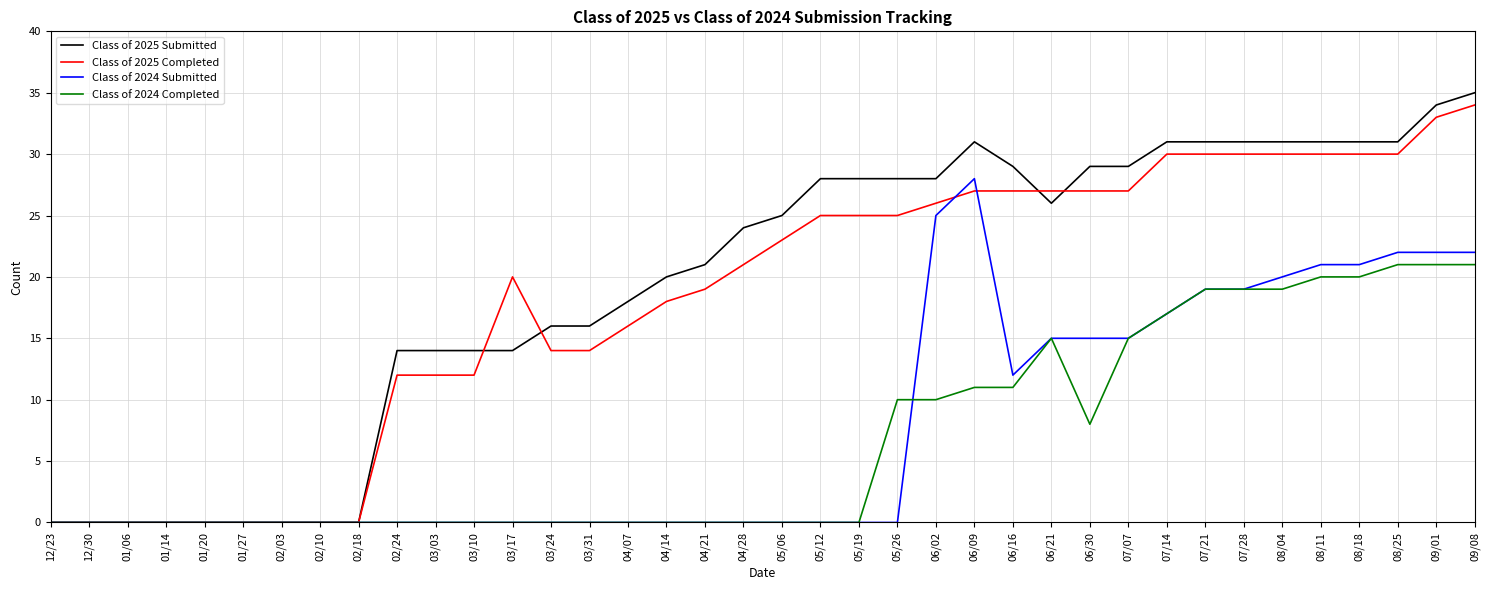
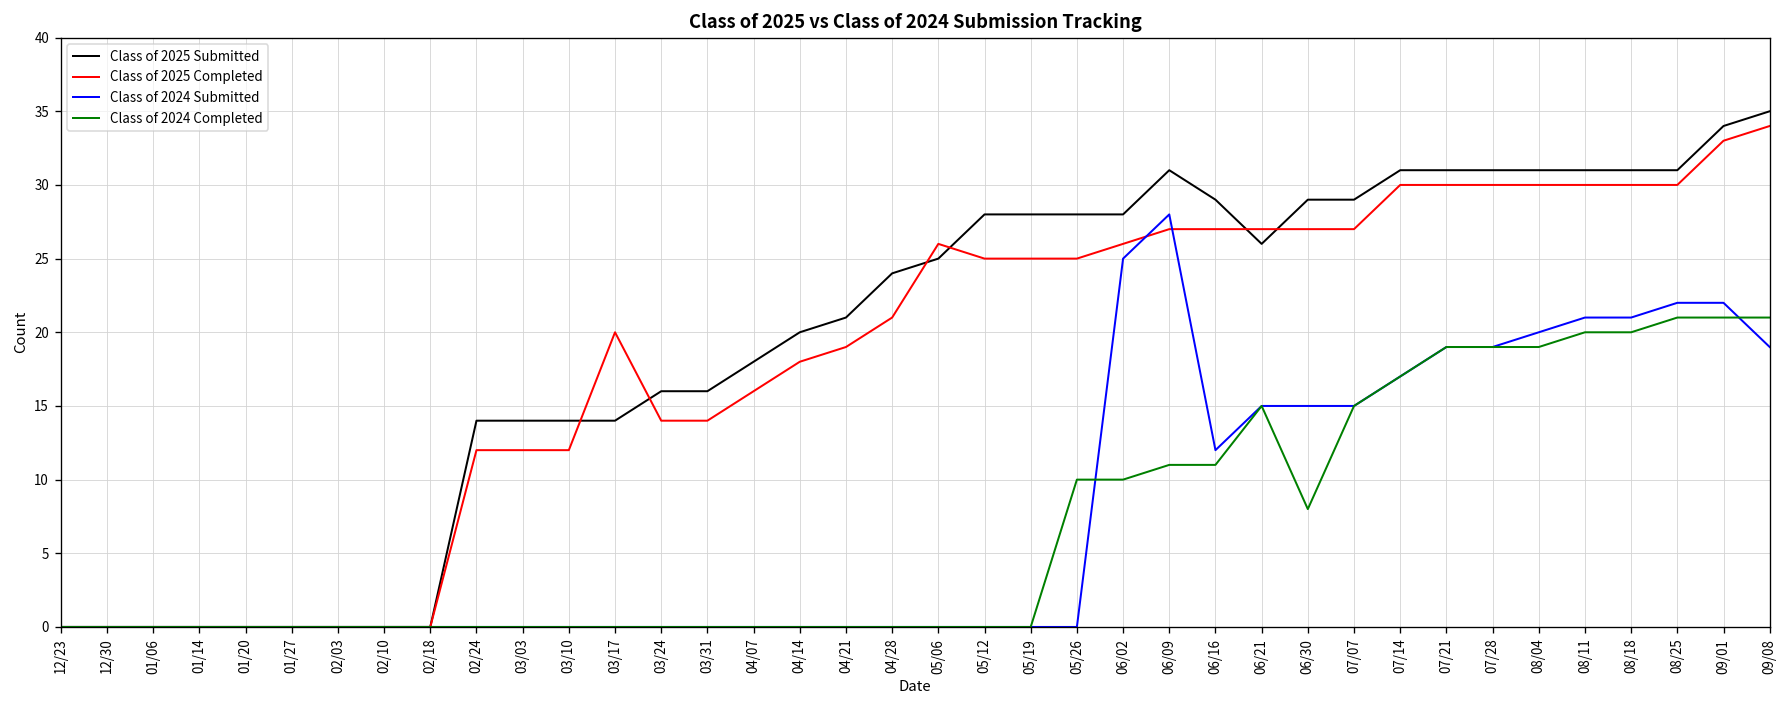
  {
    "Class of 2025 Submitted": {
      "02/24": 14,
      "03/03": 14,
      "03/10": 14,
      "03/17": 14,
      "03/24": 16,
      "03/31": 16,
      "04/07": 18,
      "04/14": 20,
      "04/21": 21,
      "04/28": 24,
      "05/06": 25,
      "05/12": 28,
      "05/19": 28,
      "05/26": 28,
      "06/02": 28,
      "06/09": 31,
      "06/16": 29,
      "06/21": 26,
      "06/30": 29,
      "07/07": 29,
      "07/14": 31,
      "07/21": 31,
      "07/28": 31,
      "08/04": 31,
      "08/11": 31,
      "08/18": 31,
      "08/25": 31,
      "09/01": 34,
      "09/08": 35
    },
    "Class of 2025 Completed": {
      "02/24": 12,
      "03/03": 12,
      "03/10": 12,
      "03/17": 20,
      "03/24": 14,
      "03/31": 14,
      "04/07": 16,
      "04/14": 18,
      "04/21": 19,
      "04/28": 21,
-     "05/06": 23,
+     "05/06": 26,
      "05/12": 25,
      "05/19": 25,
      "05/26": 25,
      "06/02": 26,
      "06/09": 27,
      "06/16": 27,
      "06/21": 27,
      "06/30": 27,
      "07/07": 27,
      "07/14": 30,
      "07/21": 30,
      "07/28": 30,
      "08/04": 30,
      "08/11": 30,
      "08/18": 30,
      "08/25": 30,
      "09/01": 33,
      "09/08": 34
    },
    "Class of 2024 Submitted": {
      "05/26": 0,
      "06/02": 25,
      "06/09": 28,
      "06/16": 12,
      "06/30": 15,
      "08/04": 20,
      "08/11": 21,
      "08/18": 21,
      "08/25": 22,
      "09/01": 22,
-     "09/08": 22
+     "09/08": 19
    },
    "Class of 2024 Completed": {
      "05/26": 10,
      "06/02": 10,
      "06/09": 11,
      "06/16": 11,
      "06/30": 8,
      "08/04": 19,
      "08/11": 20,
      "08/18": 20,
      "08/25": 21,
      "09/01": 21,
      "09/08": 21
    }
  }
